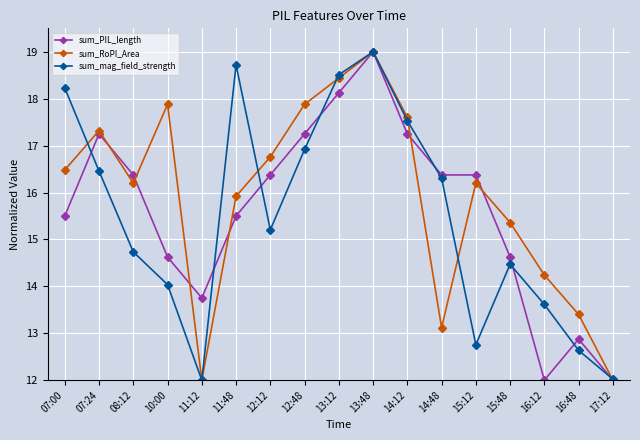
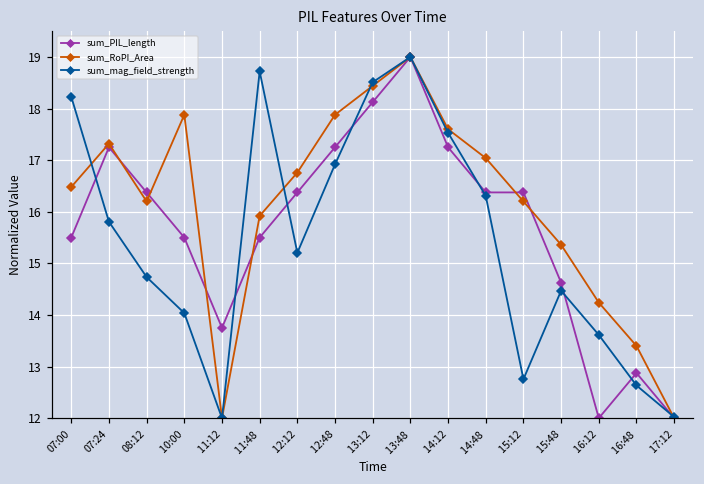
  {
    "sum_PIL_length": {
      "07:00": 15.5,
      "07:24": 17.3,
      "08:12": 16.4,
-     "10:00": 14.6,
+     "10:00": 15.5,
      "11:12": 13.8,
      "11:48": 15.5,
      "12:12": 16.4,
      "12:48": 17.3,
      "13:12": 18.1,
      "14:12": 17.3,
      "14:48": 16.4,
      "15:12": 16.4,
      "15:48": 14.6,
      "16:12": 12.0,
      "16:48": 12.9
    },
    "sum_RoPI_Area": {
      "07:00": 16.5,
      "07:24": 17.3,
      "08:12": 16.2,
      "10:00": 17.9,
      "11:48": 15.9,
      "12:12": 16.8,
      "12:48": 17.9,
      "13:12": 18.4,
      "14:12": 17.6,
-     "14:48": 13.1,
+     "14:48": 17.0,
      "15:12": 16.2,
      "15:48": 15.4,
      "16:12": 14.2,
      "16:48": 13.4
    },
    "sum_mag_field_strength": {
      "07:00": 18.2,
-     "07:24": 16.5,
+     "07:24": 15.8,
      "08:12": 14.7,
      "10:00": 14.0,
      "11:48": 18.7,
      "12:12": 15.2,
      "12:48": 16.9,
      "13:12": 18.5,
      "14:12": 17.5,
      "14:48": 16.3,
      "15:12": 12.8,
      "15:48": 14.5,
      "16:12": 13.6,
      "16:48": 12.6
    }
  }
